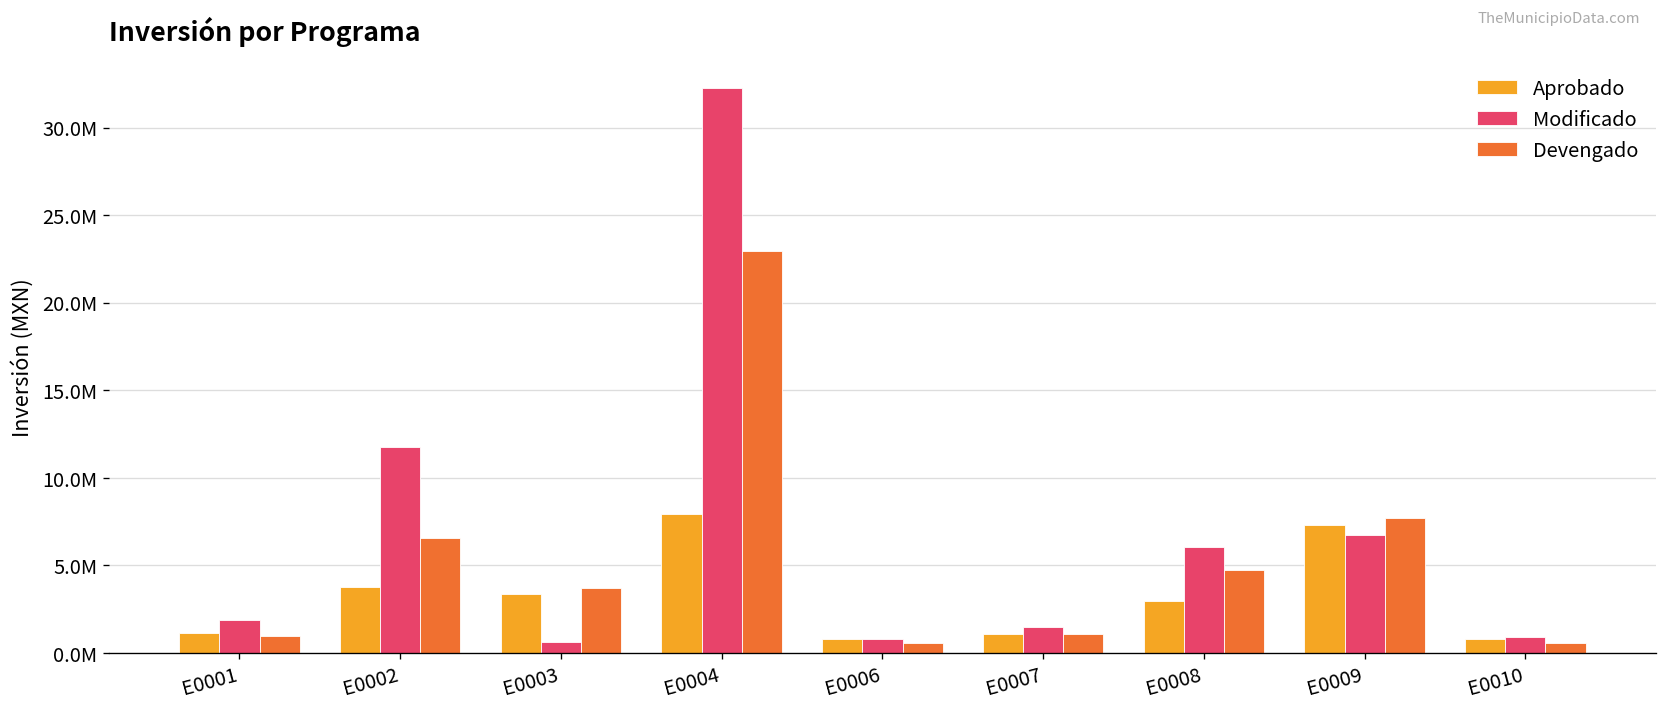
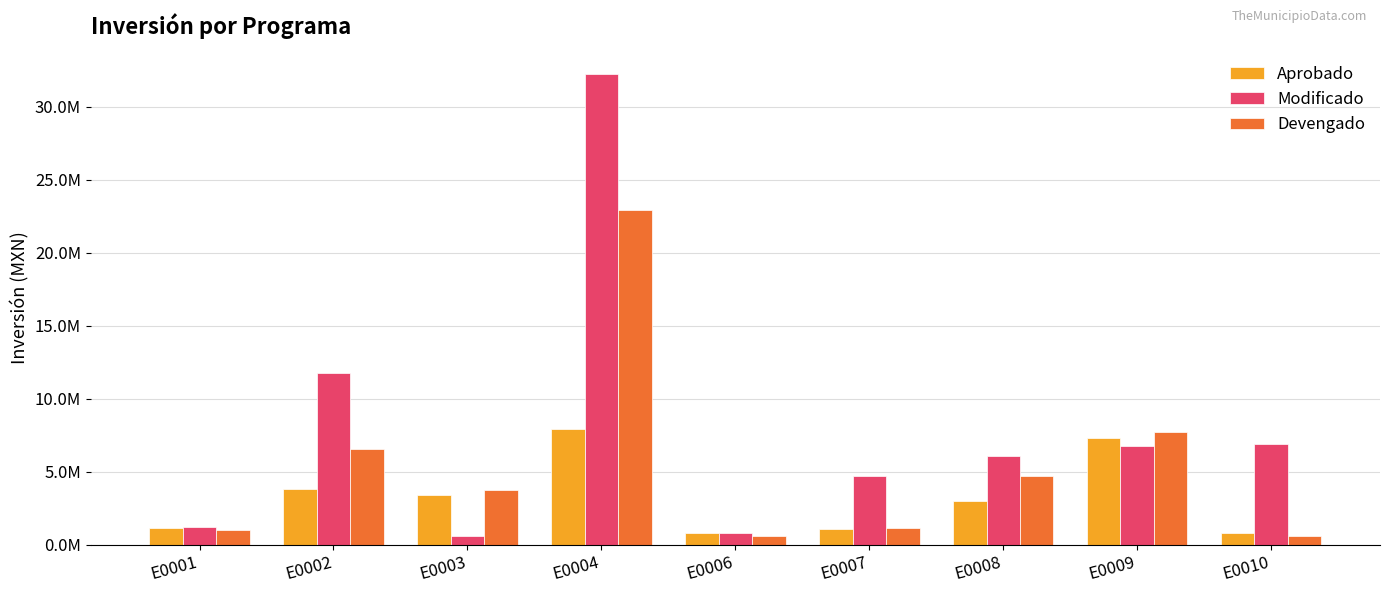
  {
    "Modificado": {
-     "E0001": 1900000,
+     "E0001": 1200000,
      "E0002": 11800000,
      "E0003": 600000,
      "E0004": 32300000,
      "E0006": 800000,
-     "E0007": 1500000,
+     "E0007": 4700000,
      "E0008": 6100000,
      "E0009": 6700000,
-     "E0010": 900000
+     "E0010": 6900000
    }
  }
